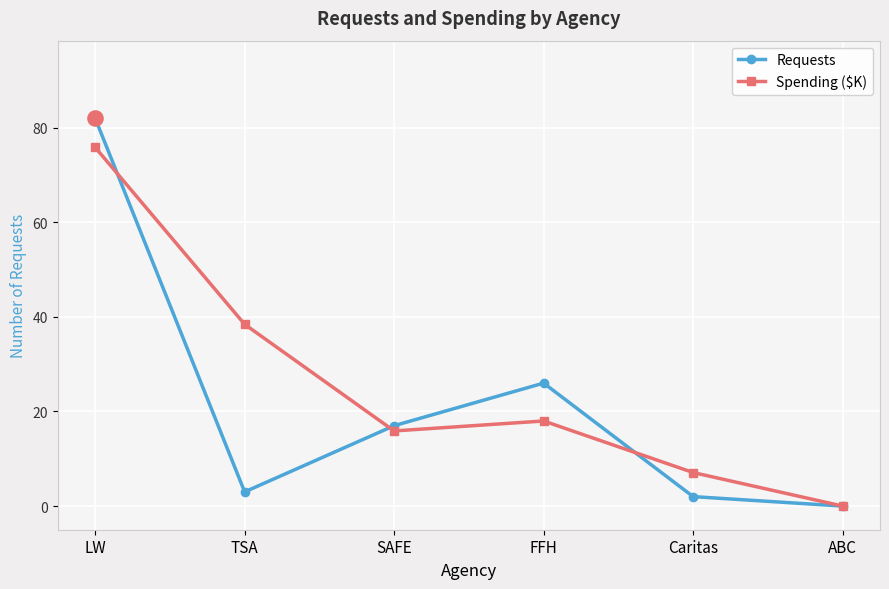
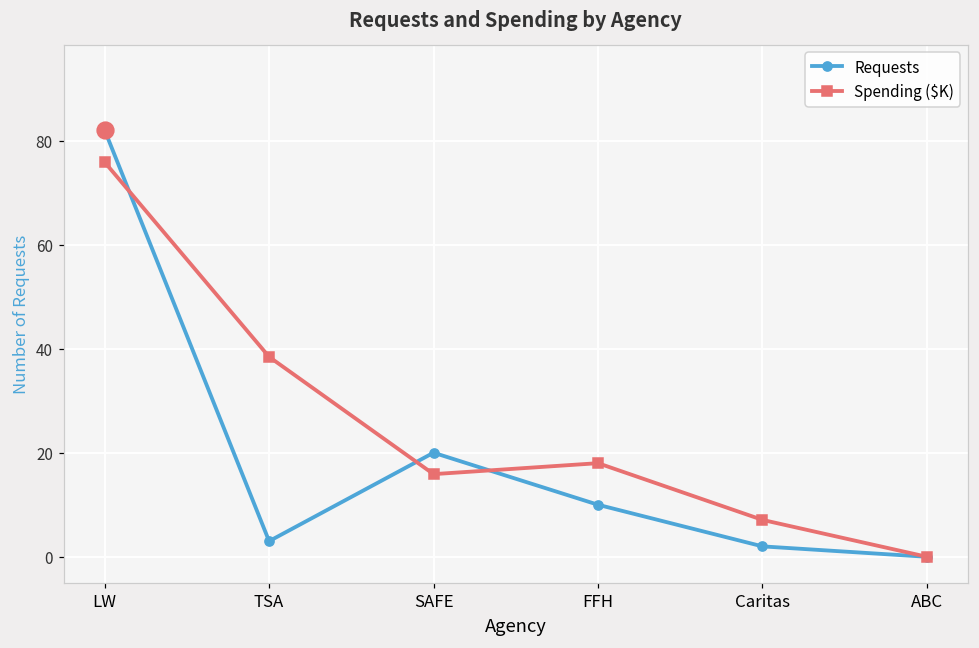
  {
    "Requests": {
      "TSA": 3,
-     "SAFE": 17,
-     "FFH": 26,
+     "SAFE": 20,
+     "FFH": 10,
      "Caritas": 2
    }
  }
